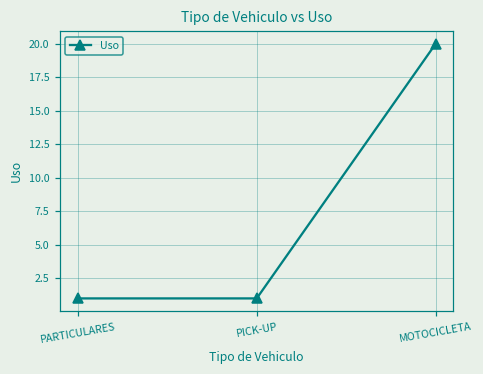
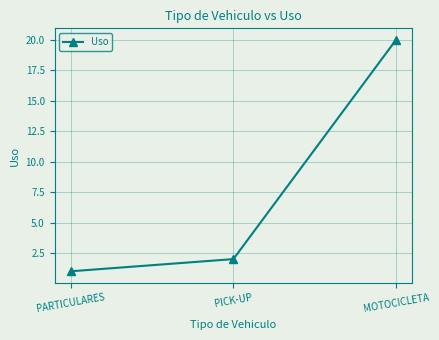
  {
    "PARTICULARES": 1,
-   "PICK-UP": 1,
+   "PICK-UP": 2,
    "MOTOCICLETA": 20
  }
